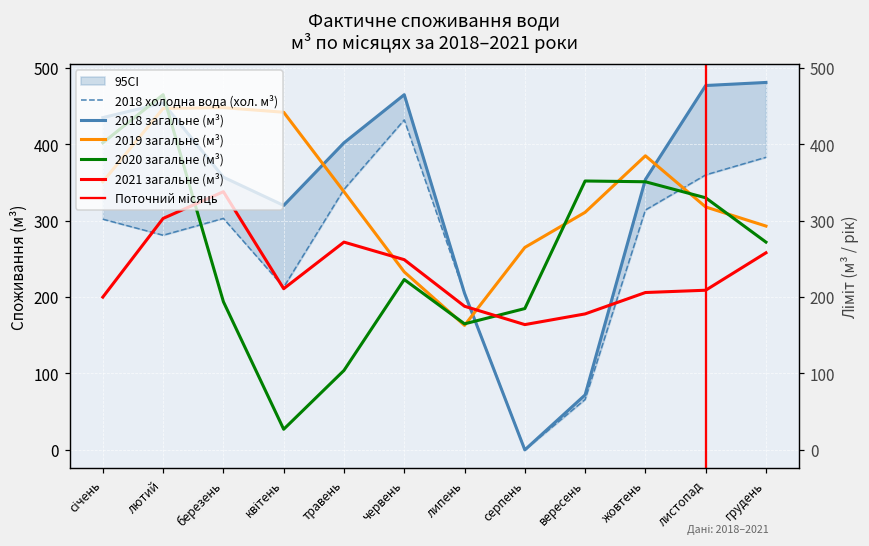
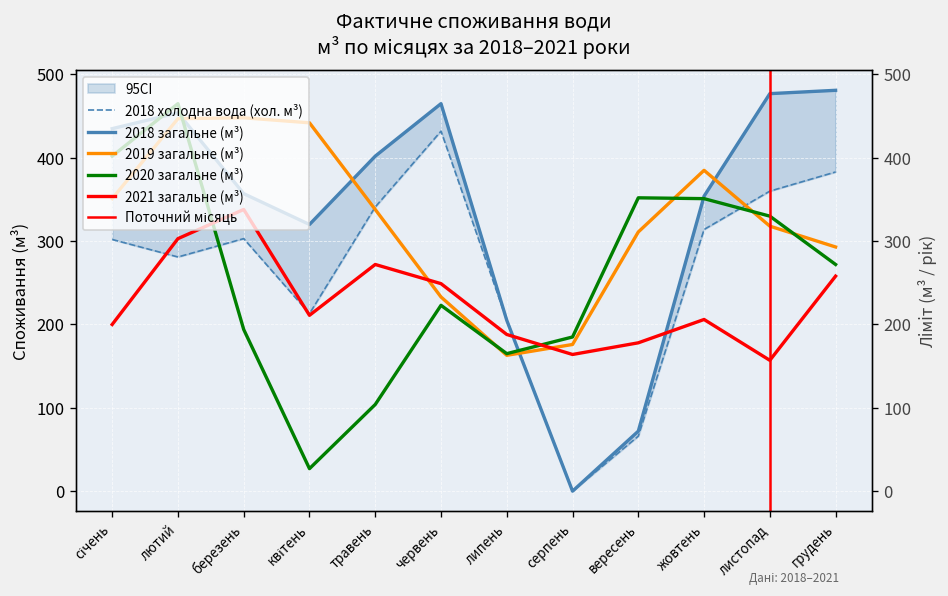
  {
    "2019 загальне (м³)": {
      "квітень": 440,
      "червень": 230,
-     "серпень": 270,
+     "серпень": 180,
      "вересень": 310,
      "жовтень": 390,
      "листопад": 320,
      "грудень": 290
    },
    "2020 загальне (м³)": {
      "березень": 190,
      "квітень": 30,
      "травень": 100,
      "червень": 220,
      "серпень": 190,
      "вересень": 350,
      "листопад": 330,
      "грудень": 270
    },
    "2021 загальне (м³)": {
      "січень": 200,
      "лютий": 300,
      "травень": 270,
      "червень": 250,
      "липень": 190,
      "серпень": 160,
      "вересень": 180,
      "жовтень": 210,
-     "листопад": 210,
+     "листопад": 160,
      "грудень": 260
    }
  }
